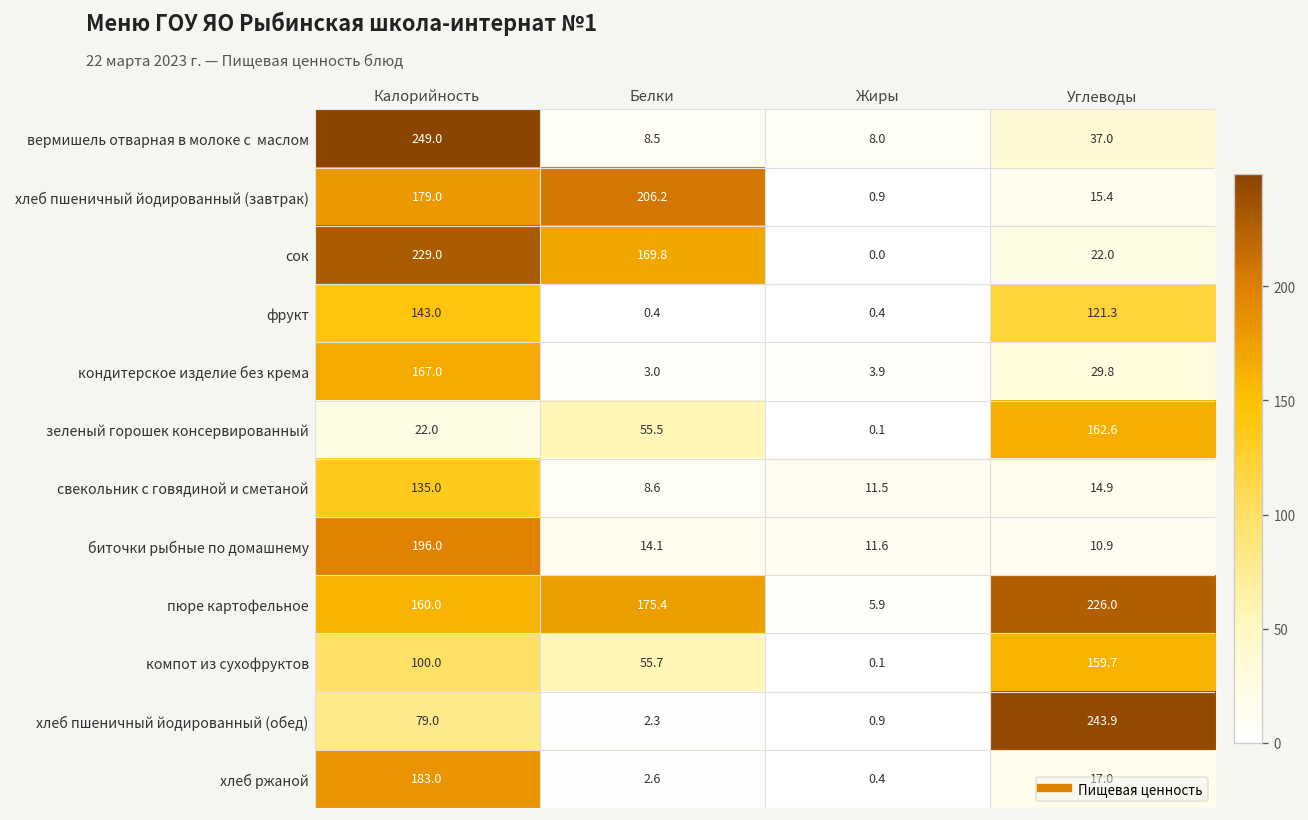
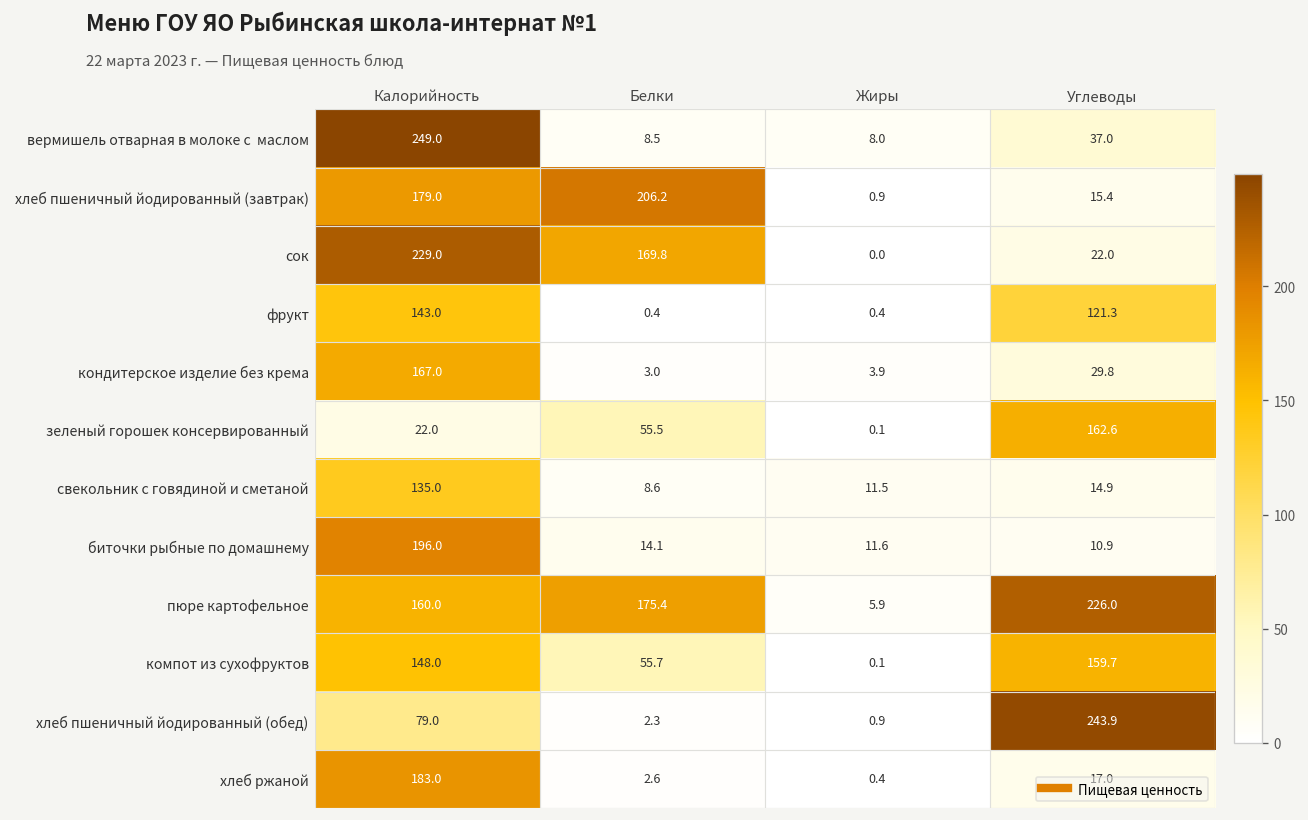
  {
    "вермишель отварная в молоке с маслом": {
      "Калорийность": 249.0,
      "Белки": 8.5,
      "Жиры": 8.0,
      "Углеводы": 37.0
    },
    "хлеб пшеничный йодированный (завтрак)": {
      "Калорийность": 179.0,
      "Белки": 206.2,
      "Жиры": 0.9,
      "Углеводы": 15.4
    },
    "сок": {
      "Калорийность": 229.0,
      "Белки": 169.8,
      "Жиры": 0.0,
      "Углеводы": 22.0
    },
    "фрукт": {
      "Калорийность": 143.0,
      "Белки": 0.4,
      "Жиры": 0.4,
      "Углеводы": 121.3
    },
    "кондитерское изделие без крема": {
      "Калорийность": 167.0,
      "Белки": 3.0,
      "Жиры": 3.9,
      "Углеводы": 29.8
    },
    "зеленый горошек консервированный": {
      "Калорийность": 22.0,
      "Белки": 55.5,
      "Жиры": 0.1,
      "Углеводы": 162.6
    },
    "свекольник с говядиной и сметаной": {
      "Калорийность": 135.0,
      "Белки": 8.6,
      "Жиры": 11.5,
      "Углеводы": 14.9
    },
    "биточки рыбные по домашнему": {
      "Калорийность": 196.0,
      "Белки": 14.1,
      "Жиры": 11.6,
      "Углеводы": 10.9
    },
    "пюре картофельное": {
      "Калорийность": 160.0,
      "Белки": 175.4,
      "Жиры": 5.9,
      "Углеводы": 226.0
    },
    "компот из сухофруктов": {
-     "Калорийность": 100.0,
+     "Калорийность": 148.0,
      "Белки": 55.7,
      "Жиры": 0.1,
      "Углеводы": 159.7
    },
    "хлеб пшеничный йодированный (обед)": {
      "Калорийность": 79.0,
      "Белки": 2.3,
      "Жиры": 0.9,
      "Углеводы": 243.9
    },
    "хлеб ржаной": {
      "Калорийность": 183.0,
      "Белки": 2.6,
      "Жиры": 0.4
    }
  }
